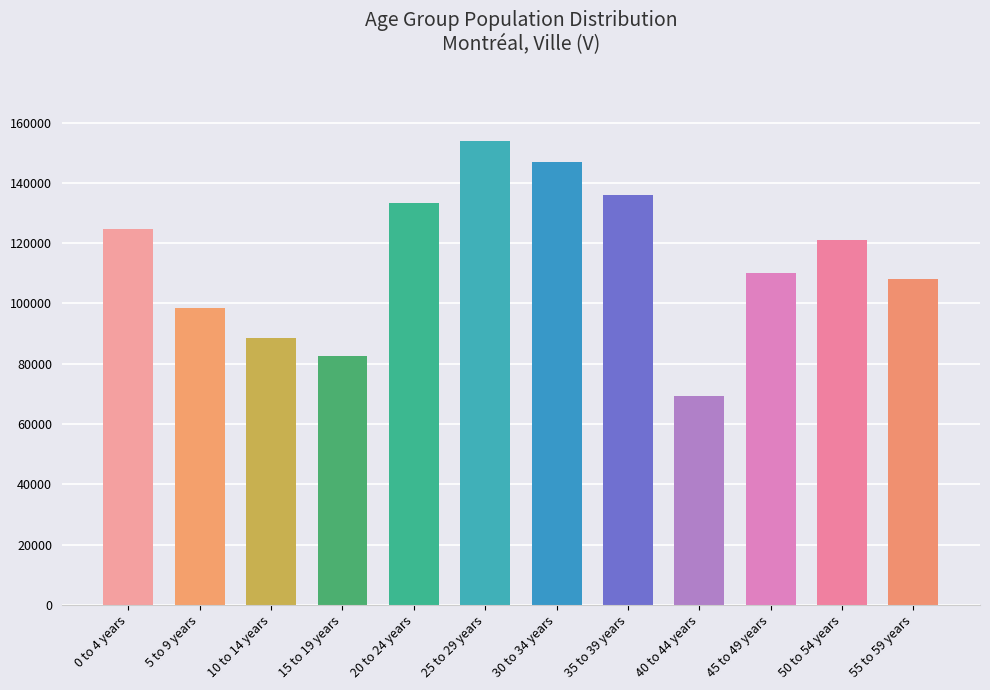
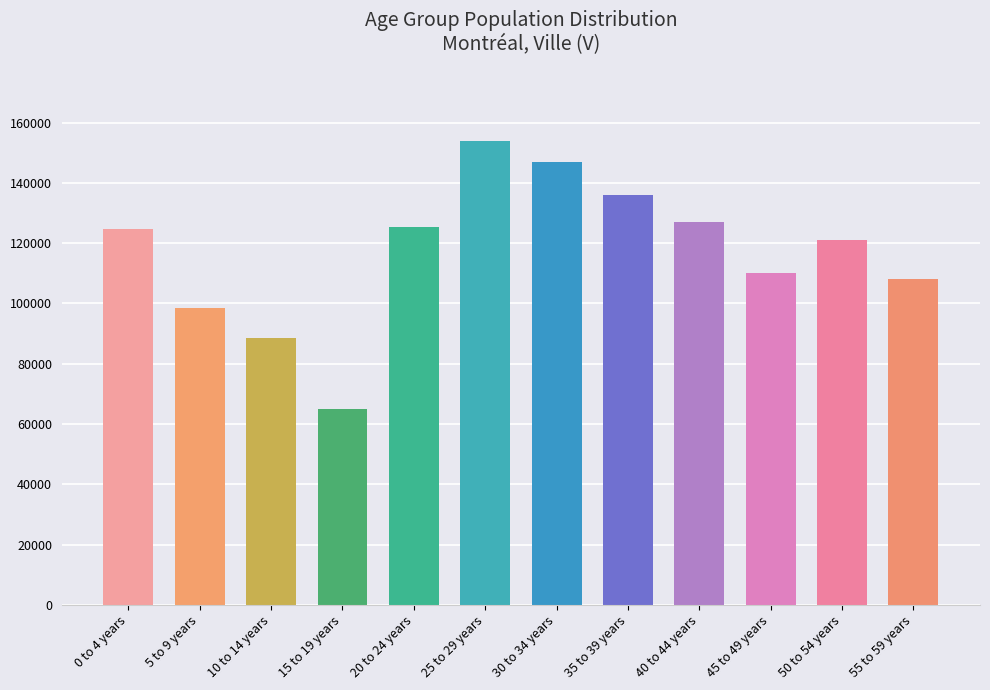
  {
    "0 to 4 years": 125000,
    "5 to 9 years": 98000,
    "10 to 14 years": 88000,
-   "15 to 19 years": 82000,
-   "20 to 24 years": 133000,
+   "15 to 19 years": 65000,
+   "20 to 24 years": 125000,
    "25 to 29 years": 154000,
    "30 to 34 years": 147000,
    "35 to 39 years": 136000,
-   "40 to 44 years": 69000,
+   "40 to 44 years": 127000,
    "45 to 49 years": 110000,
    "50 to 54 years": 121000,
    "55 to 59 years": 108000
  }
